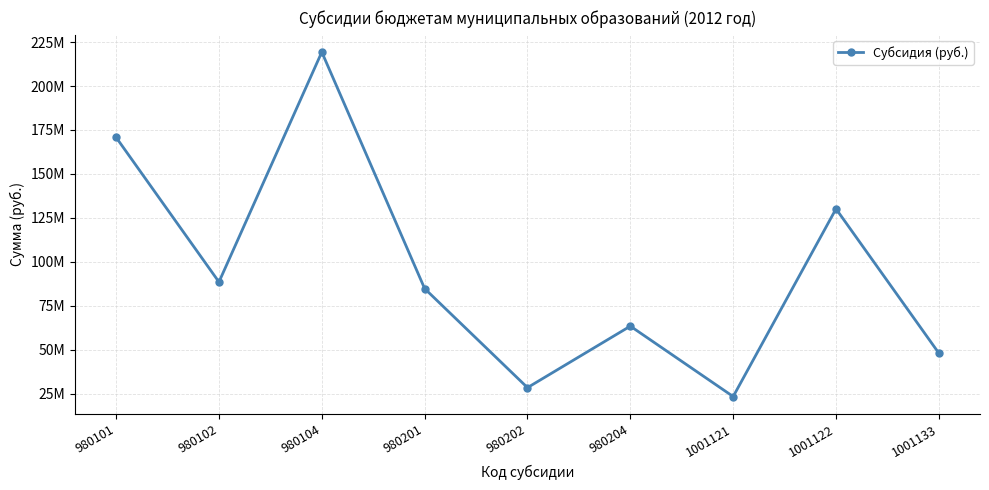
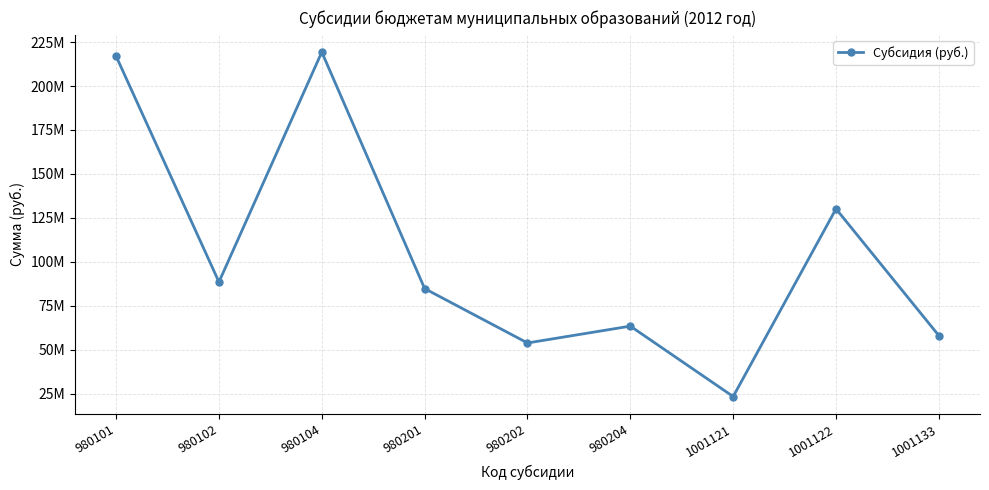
  {
-   "980101": 171000000,
+   "980101": 217000000,
    "980102": 89000000,
    "980104": 219000000,
    "980201": 85000000,
-   "980202": 28000000,
+   "980202": 54000000,
    "980204": 63000000,
    "1001121": 23000000,
    "1001122": 130000000,
-   "1001133": 48000000
+   "1001133": 58000000
  }
